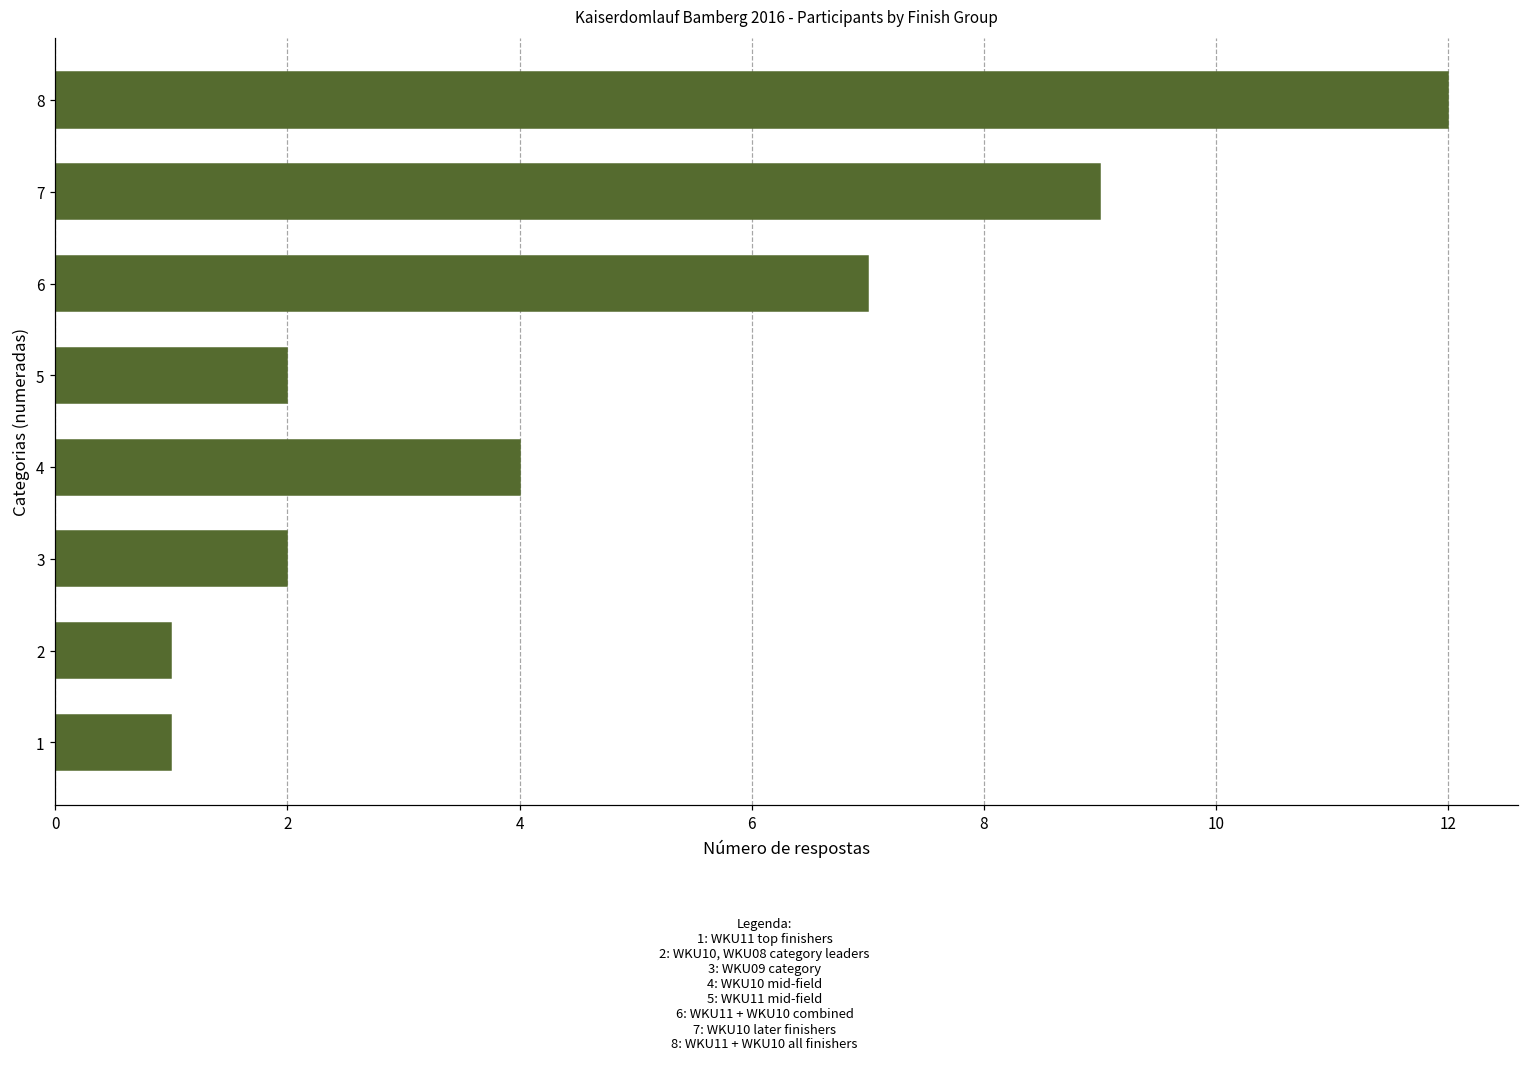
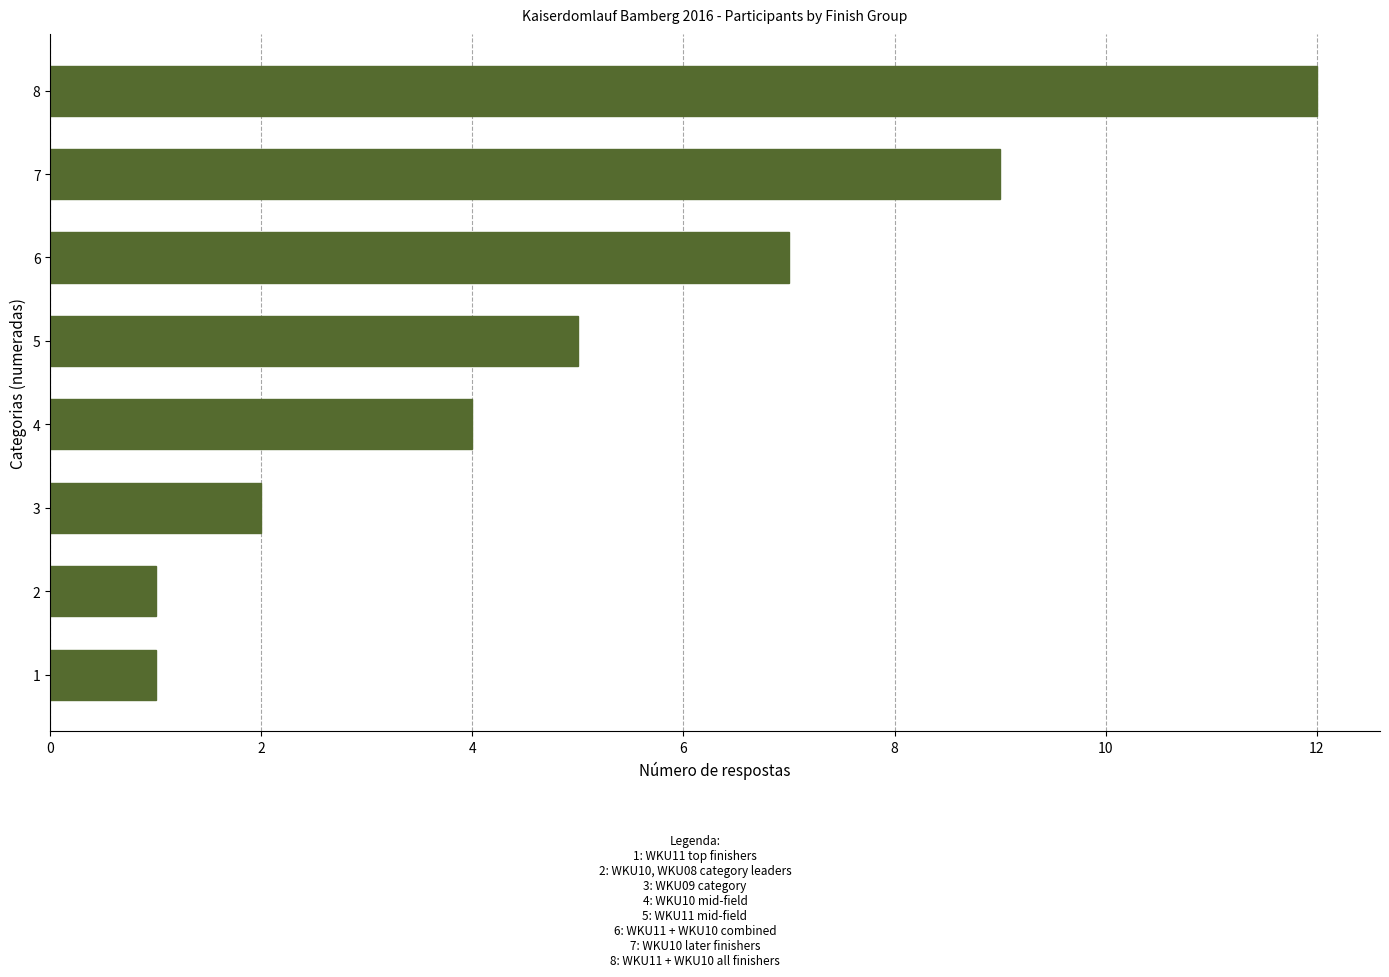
  {
    "8": 12,
    "7": 9,
    "6": 7,
-   "5": 2,
+   "5": 5,
    "4": 4,
    "3": 2,
    "2": 1,
    "1": 1
  }
